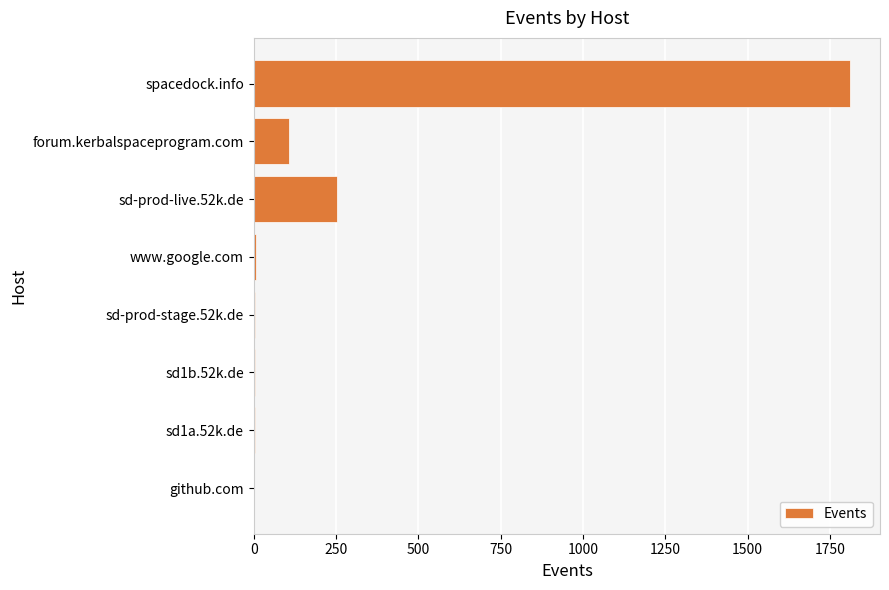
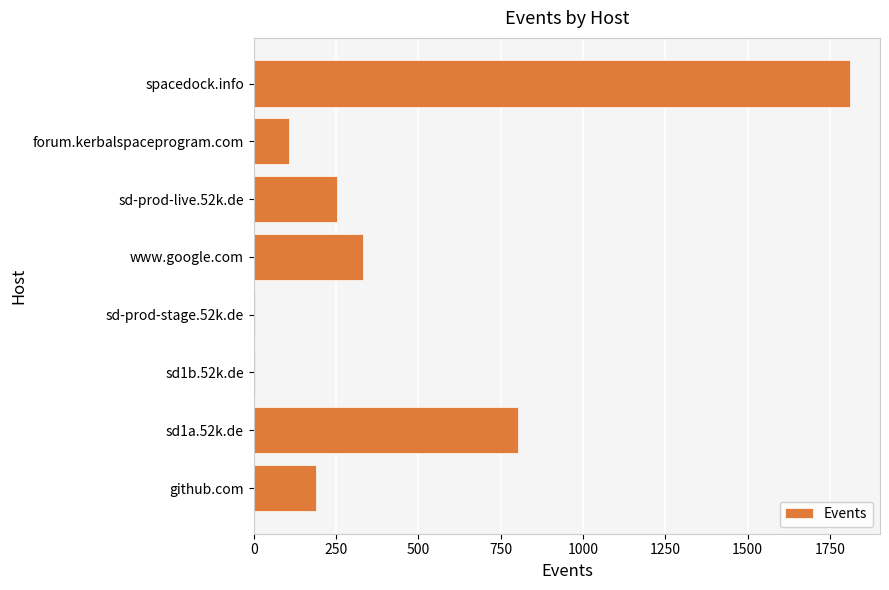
  {
    "spacedock.info": 1810,
    "forum.kerbalspaceprogram.com": 110,
    "sd-prod-live.52k.de": 250,
-   "www.google.com": 10,
-   "sd1a.52k.de": 0,
-   "github.com": 0
+   "www.google.com": 330,
+   "sd1a.52k.de": 800,
+   "github.com": 190
  }
